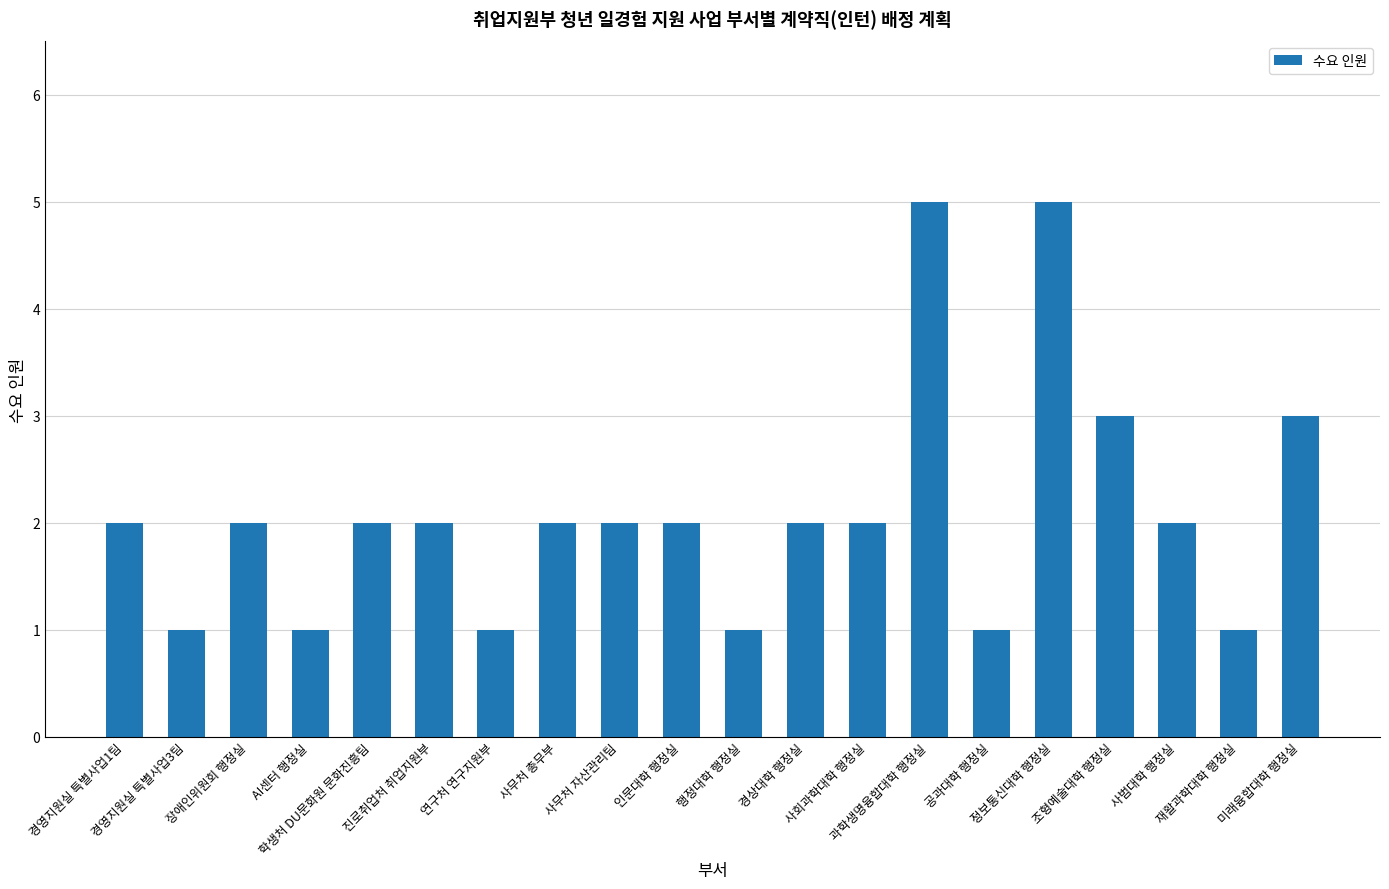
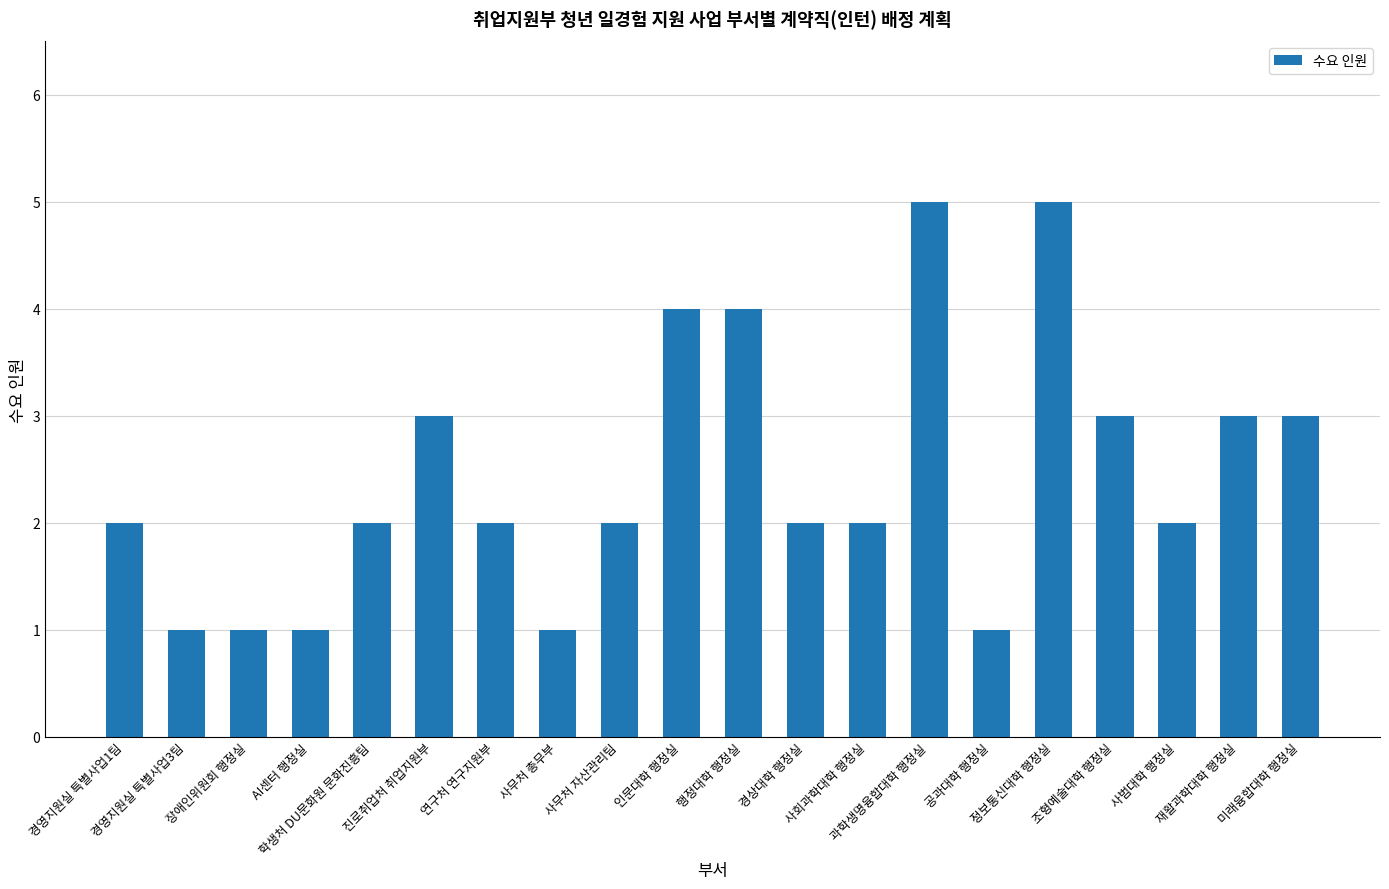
  {
    "경영지원실 특별사업1팀": 2,
    "경영지원실 특별사업3팀": 1,
-   "장애인위원회 행정실": 2,
+   "장애인위원회 행정실": 1,
    "AI센터 행정실": 1,
    "학생처 DU문화원 문화진흥팀": 2,
-   "진로취업처 취업지원부": 2,
-   "연구처 연구지원부": 1,
-   "사무처 총무부": 2,
+   "진로취업처 취업지원부": 3,
+   "연구처 연구지원부": 2,
+   "사무처 총무부": 1,
    "사무처 자산관리팀": 2,
-   "인문대학 행정실": 2,
-   "행정대학 행정실": 1,
+   "인문대학 행정실": 4,
+   "행정대학 행정실": 4,
    "경상대학 행정실": 2,
    "사회과학대학 행정실": 2,
    "과학생명융합대학 행정실": 5,
    "공과대학 행정실": 1,
    "정보통신대학 행정실": 5,
    "조형예술대학 행정실": 3,
    "사범대학 행정실": 2,
-   "재활과학대학 행정실": 1,
+   "재활과학대학 행정실": 3,
    "미래융합대학 행정실": 3
  }
